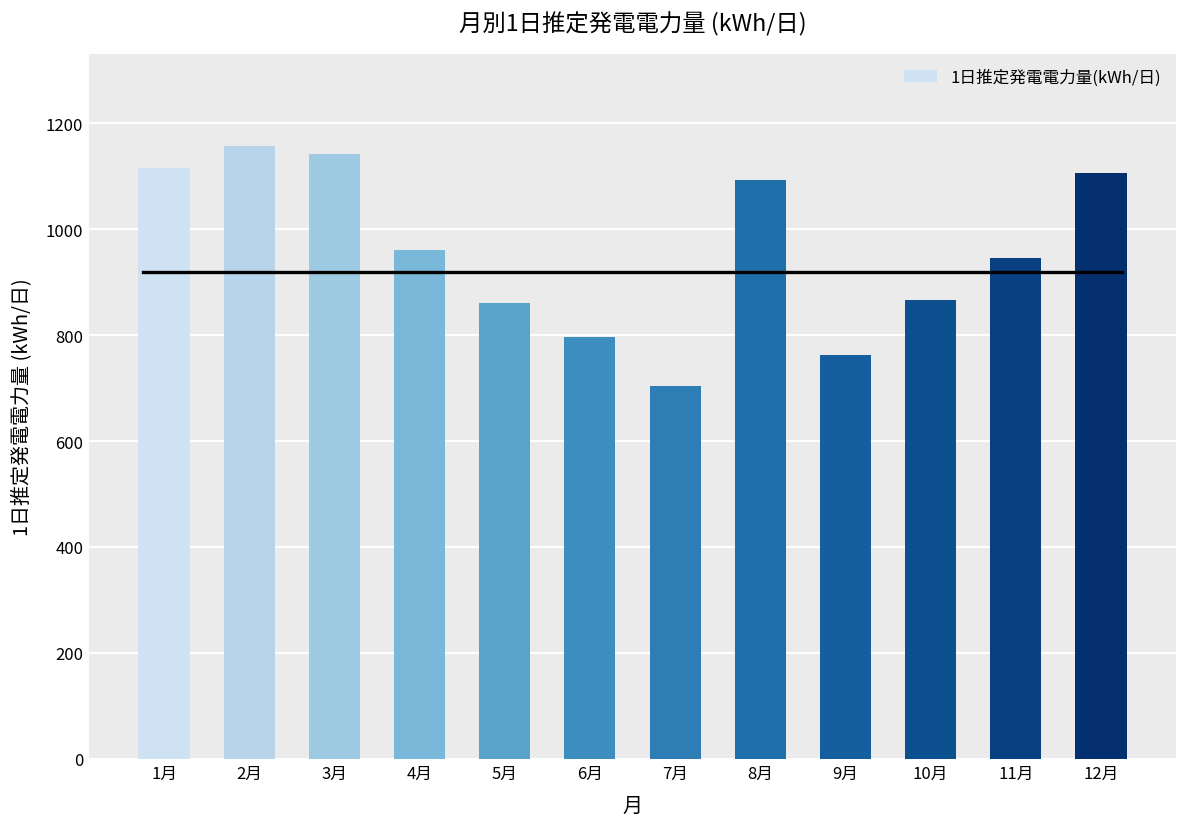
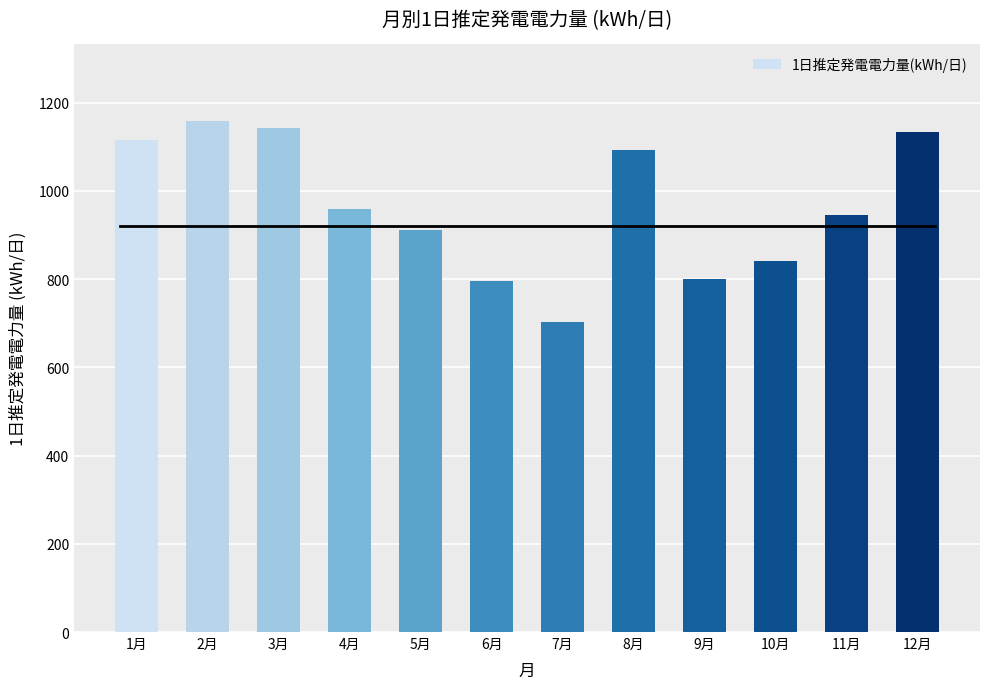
  {
    "1月": 1120,
    "2月": 1160,
    "3月": 1140,
    "4月": 960,
-   "5月": 860,
+   "5月": 910,
    "6月": 800,
    "7月": 700,
    "8月": 1090,
-   "9月": 760,
-   "10月": 870,
+   "9月": 800,
+   "10月": 840,
    "11月": 950,
-   "12月": 1110
+   "12月": 1130
  }
